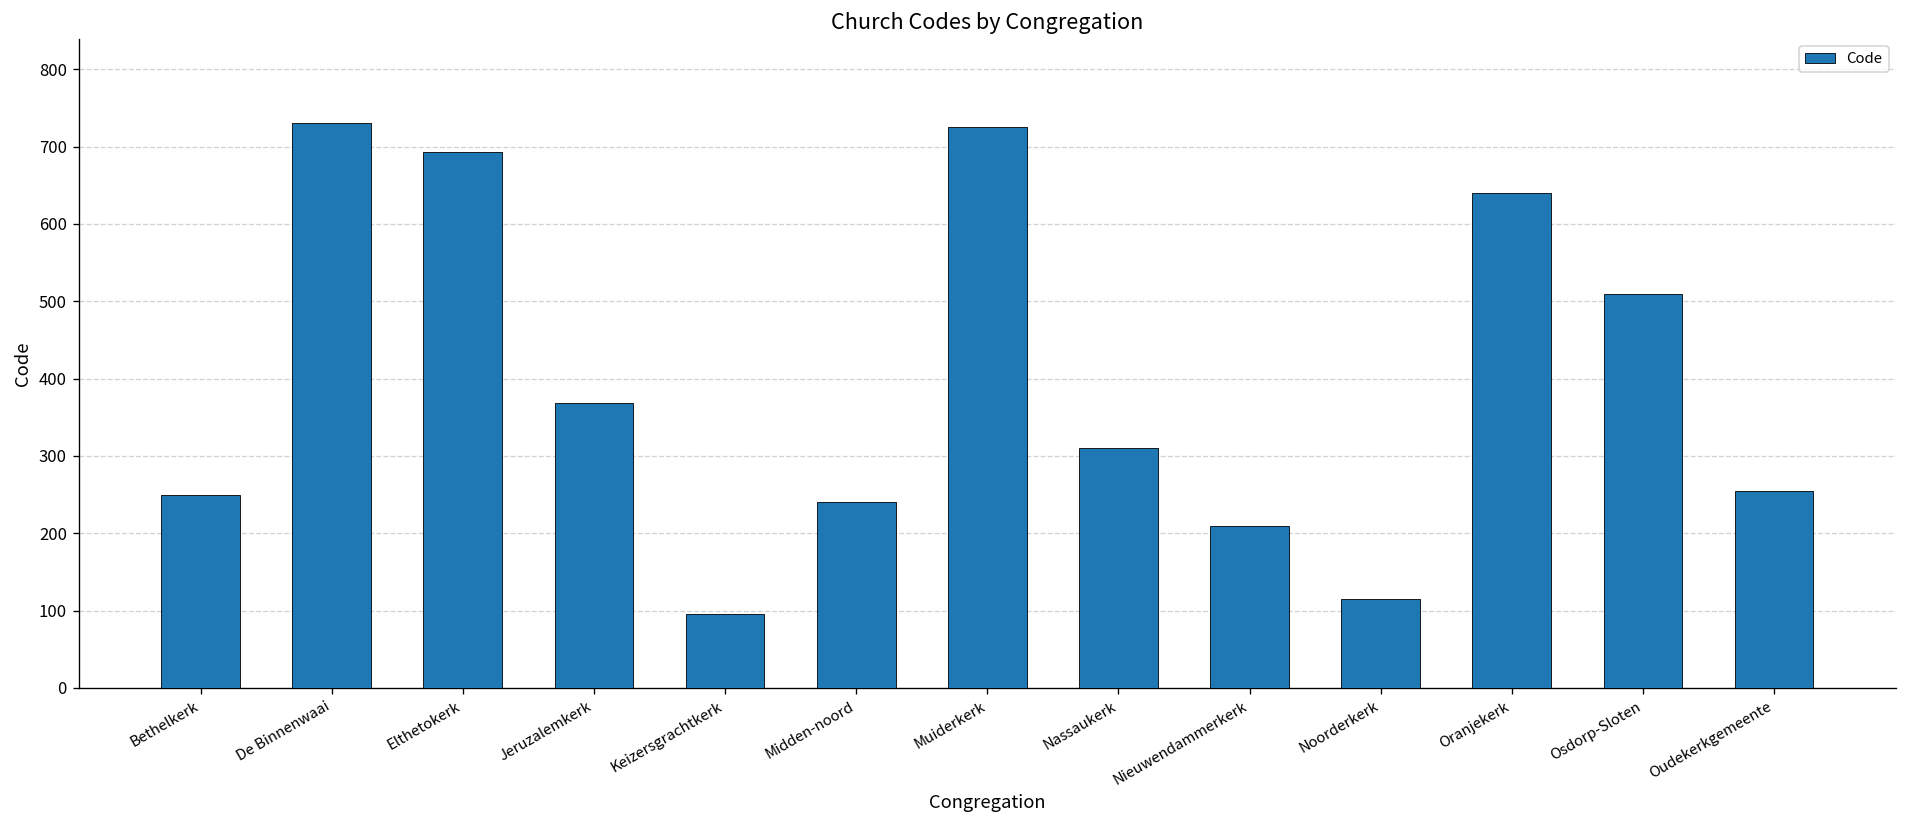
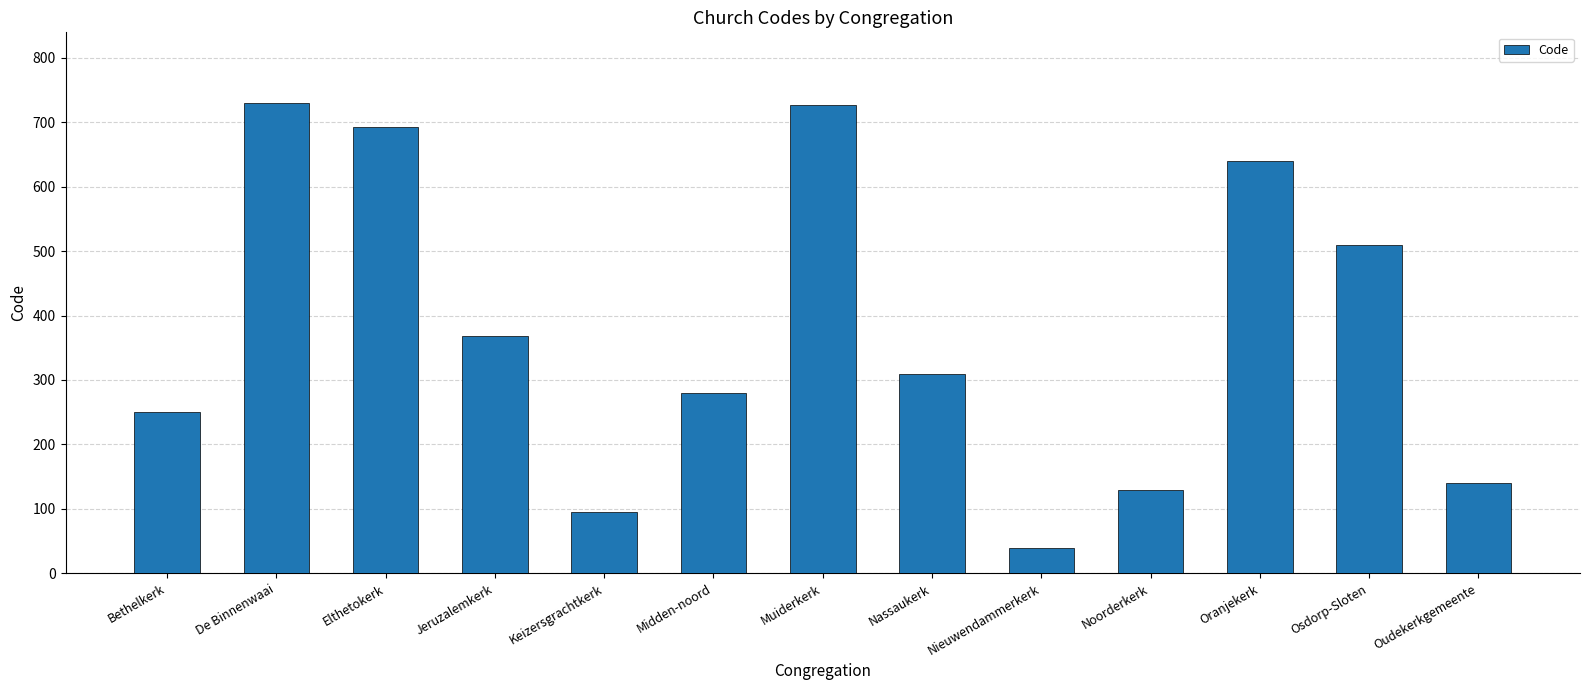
  {
    "Bethelkerk": 250,
    "De Binnenwaai": 730,
    "Elthetokerk": 690,
    "Jeruzalemkerk": 370,
    "Keizersgrachtkerk": 100,
-   "Midden-noord": 240,
+   "Midden-noord": 280,
    "Muiderkerk": 730,
    "Nassaukerk": 310,
-   "Nieuwendammerkerk": 210,
-   "Noorderkerk": 120,
+   "Nieuwendammerkerk": 40,
+   "Noorderkerk": 130,
    "Oranjekerk": 640,
    "Osdorp-Sloten": 510,
-   "Oudekerkgemeente": 260
+   "Oudekerkgemeente": 140
  }
